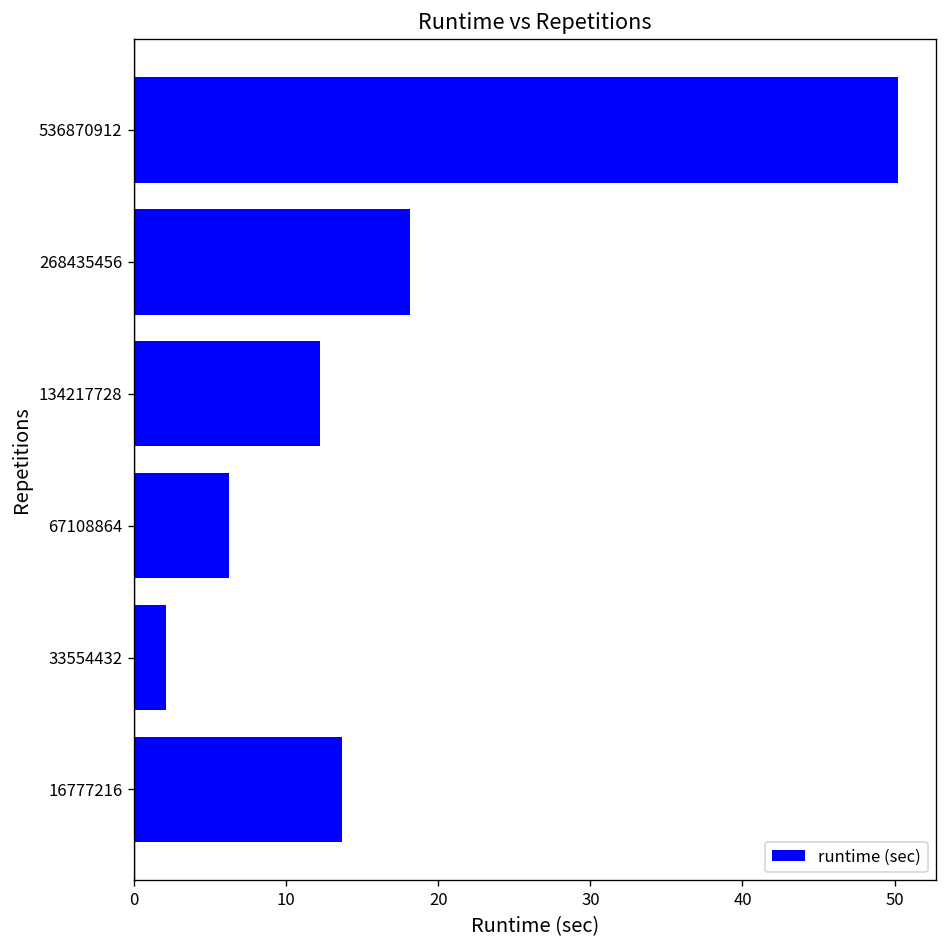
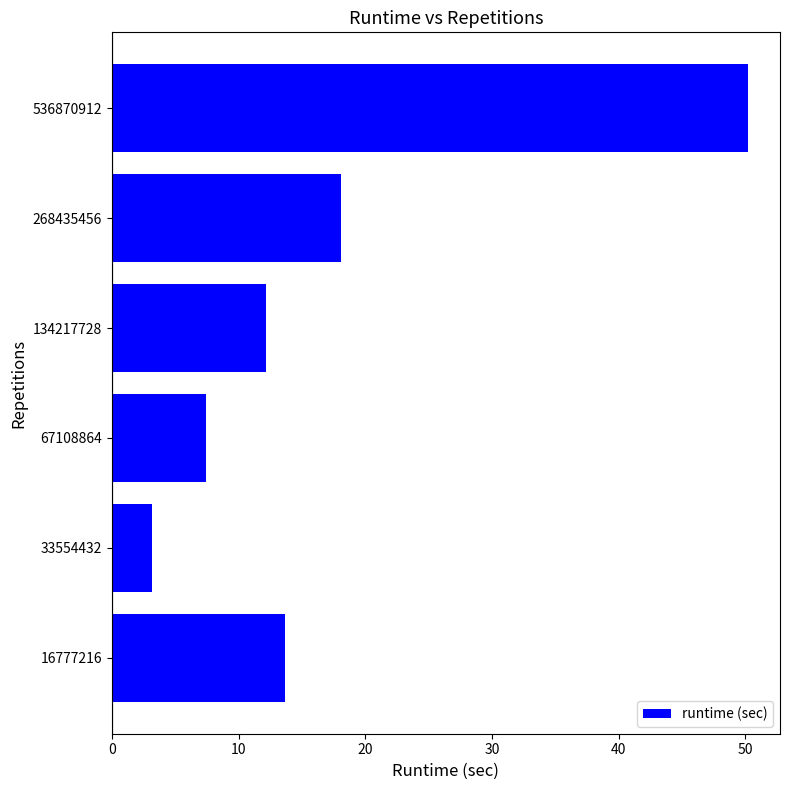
  {
    "536870912": 50.2,
    "268435456": 18.1,
    "134217728": 12.2,
-   "67108864": 6.2,
-   "33554432": 2.1,
+   "67108864": 7.5,
+   "33554432": 3.1,
    "16777216": 13.7
  }
